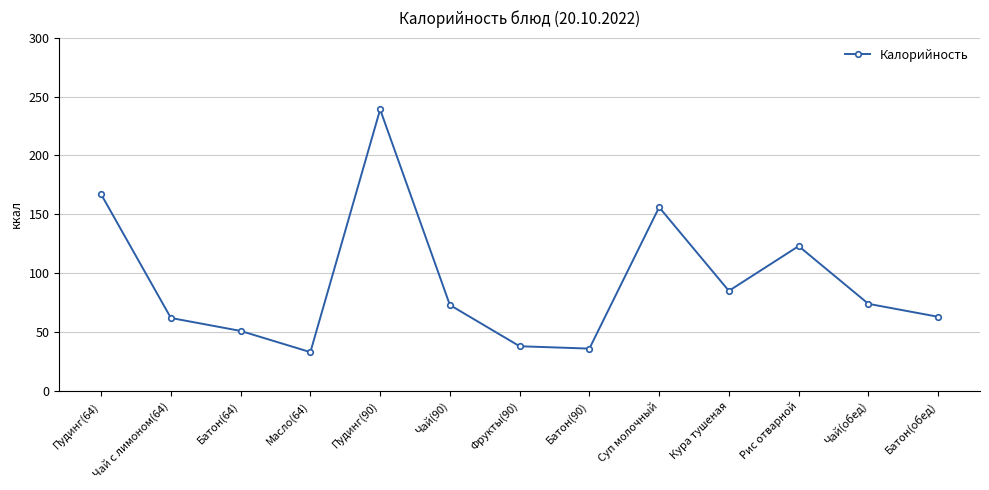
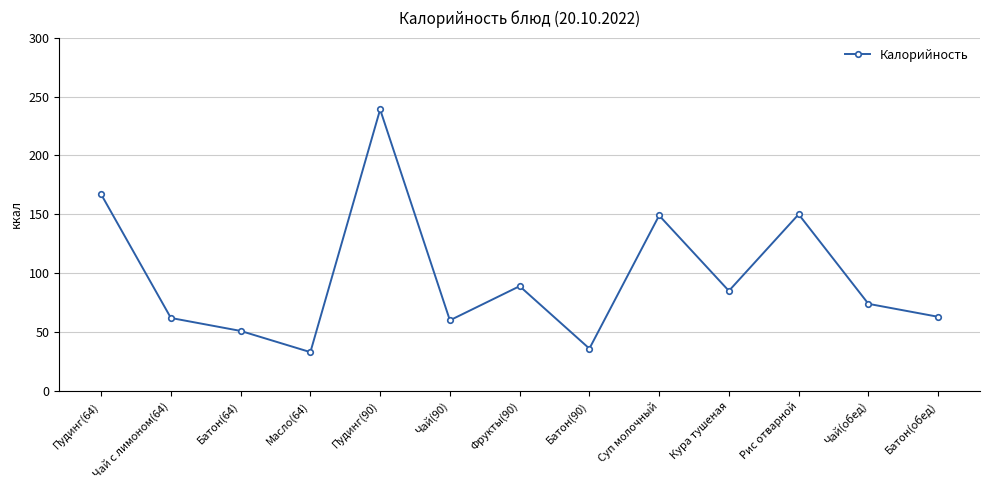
  {
    "Пудинг(64)": 167,
    "Чай с лимоном(64)": 62,
    "Батон(64)": 51,
    "Масло(64)": 33,
    "Пудинг(90)": 239,
-   "Чай(90)": 73,
-   "Фрукты(90)": 38,
+   "Чай(90)": 60,
+   "Фрукты(90)": 89,
    "Батон(90)": 36,
-   "Суп молочный": 156,
+   "Суп молочный": 149,
    "Кура тушеная": 85,
-   "Рис отварной": 123,
+   "Рис отварной": 150,
    "Чай(обед)": 74,
    "Батон(обед)": 63
  }
